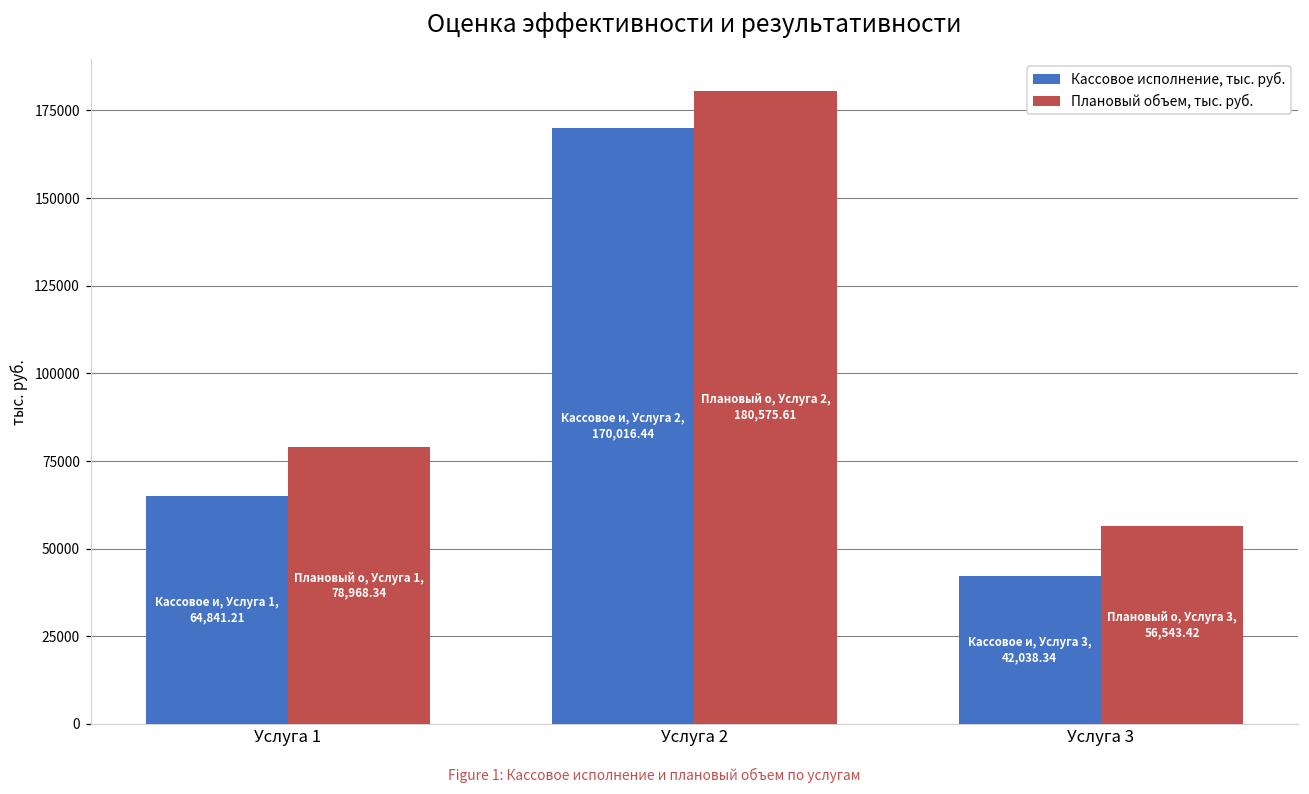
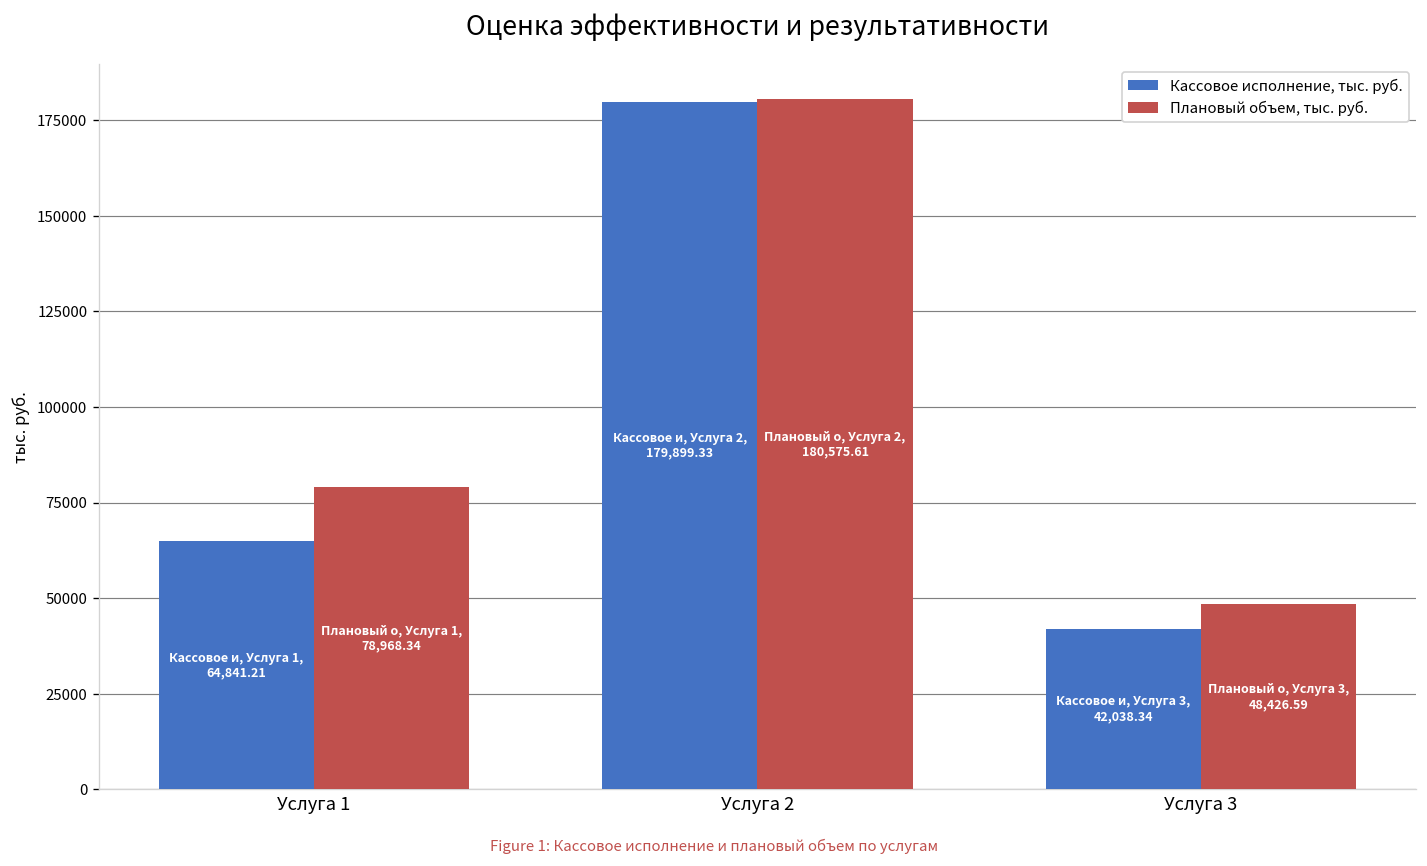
  {
    "Кассовое исполнение, тыс. руб.": {
      "Услуга 1": "64,841.21",
-     "Услуга 2": "170,016.44",
+     "Услуга 2": "179,899.33",
      "Услуга 3": "42,038.34"
    },
    "Плановый объем, тыс. руб.": {
      "Услуга 1": "78,968.34",
      "Услуга 2": "180,575.61",
-     "Услуга 3": "56,543.42"
+     "Услуга 3": "48,426.59"
    }
  }
